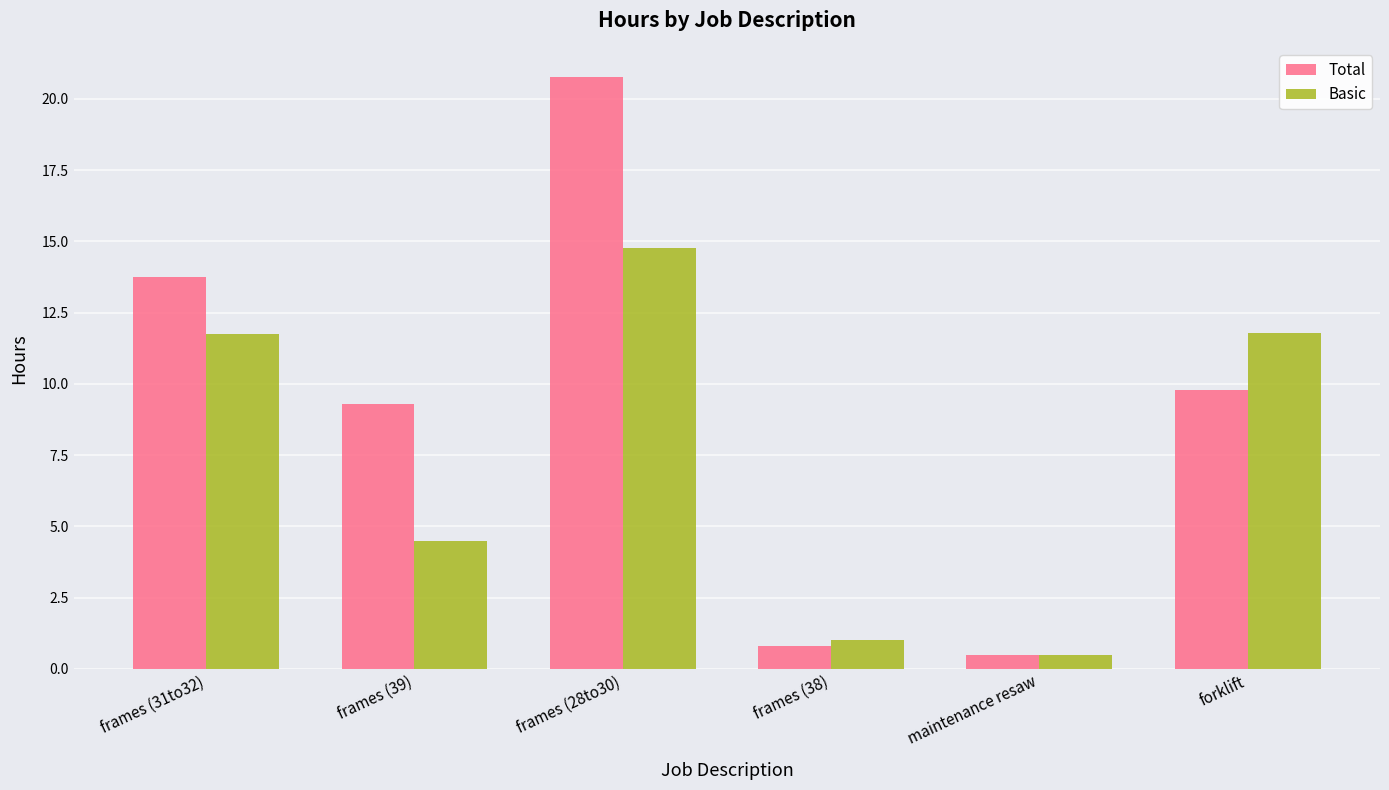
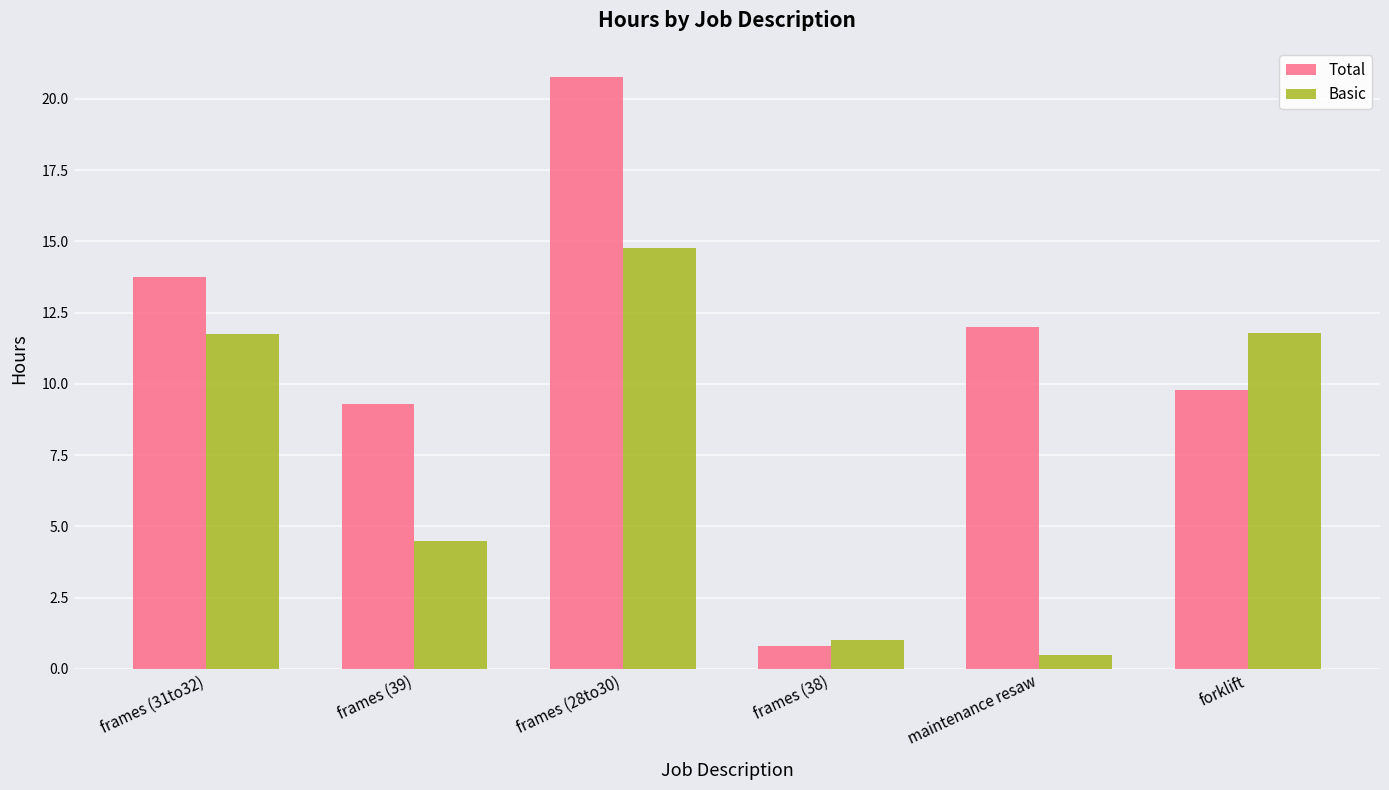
  {
    "Total": {
      "frames (31to32)": 13.8,
      "frames (39)": 9.3,
      "frames (28to30)": 20.8,
      "frames (38)": 0.8,
-     "maintenance resaw": 0.5,
+     "maintenance resaw": 12.0,
      "forklift": 9.8
    },
    "Basic": {
      "frames (31to32)": 11.8,
      "frames (39)": 4.5,
      "frames (28to30)": 14.8,
      "frames (38)": 1.0,
      "maintenance resaw": 0.5,
      "forklift": 11.8
    }
  }
